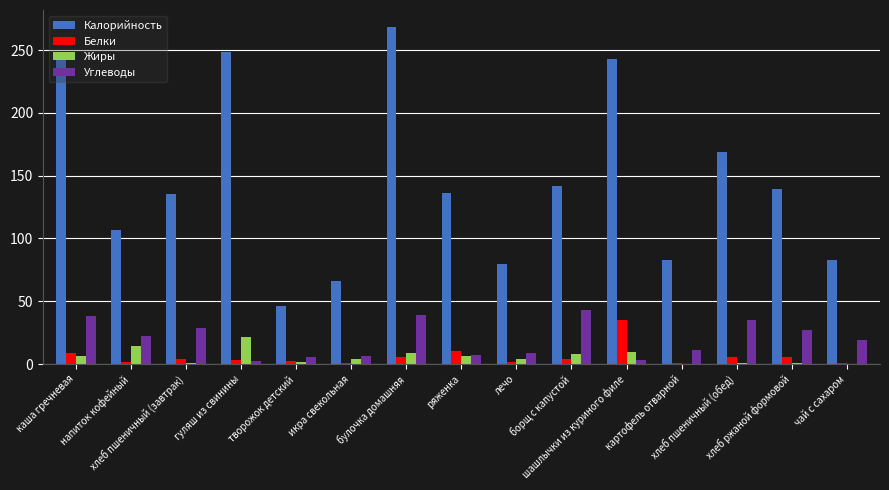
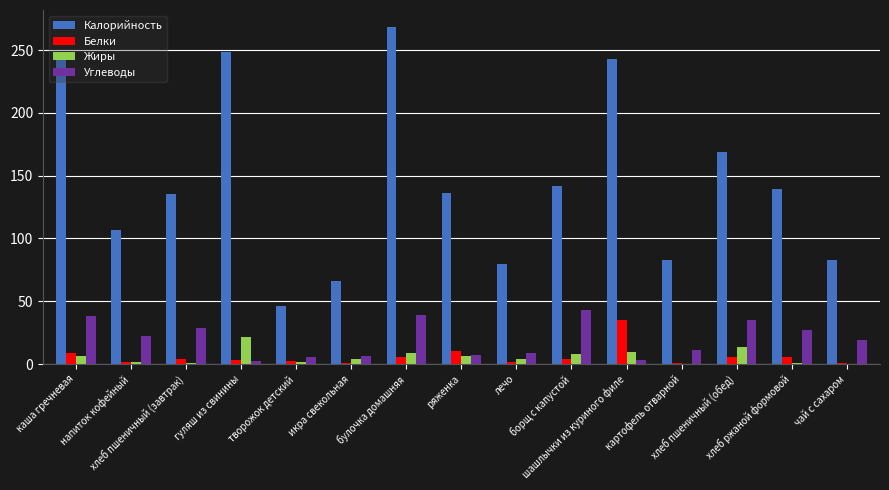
  {
    "Калорийность": {
      "напиток кофейный": 107,
      "хлеб пшеничный (завтрак)": 135,
      "гуляш из свинины": 248,
      "творожок детский": 46,
      "икра свекольная": 66,
      "булочка домашняя": 269,
      "ряженка": 136,
      "лечо": 80,
      "борщ с капустой": 142,
      "шашлычки из куриного филе": 243,
      "картофель отварной": 83,
      "хлеб пшеничный (обед)": 168,
      "хлеб ржаной формовой": 139,
      "чай с сахаром": 83
    },
    "Белки": {
      "каша гречневая": 9,
      "хлеб пшеничный (завтрак)": 4,
      "гуляш из свинины": 4,
      "творожок детский": 3,
      "булочка домашняя": 5,
      "ряженка": 10,
      "борщ с капустой": 4,
      "шашлычки из куриного филе": 35,
      "хлеб пшеничный (обед)": 5,
      "хлеб ржаной формовой": 5
    },
    "Жиры": {
      "каша гречневая": 6,
-     "напиток кофейный": 14,
+     "напиток кофейный": 1,
      "гуляш из свинины": 22,
      "икра свекольная": 4,
      "булочка домашняя": 8,
      "ряженка": 6,
      "лечо": 4,
      "борщ с капустой": 8,
      "шашлычки из куриного филе": 10,
-     "хлеб пшеничный (обед)": 1
+     "хлеб пшеничный (обед)": 14
    },
    "Углеводы": {
      "каша гречневая": 38,
      "напиток кофейный": 22,
      "хлеб пшеничный (завтрак)": 28,
      "гуляш из свинины": 3,
      "творожок детский": 5,
      "икра свекольная": 6,
      "булочка домашняя": 39,
      "ряженка": 7,
      "лечо": 9,
      "борщ с капустой": 43,
      "шашлычки из куриного филе": 3,
      "картофель отварной": 11,
      "хлеб пшеничный (обед)": 35,
      "хлеб ржаной формовой": 27,
      "чай с сахаром": 19
    }
  }
